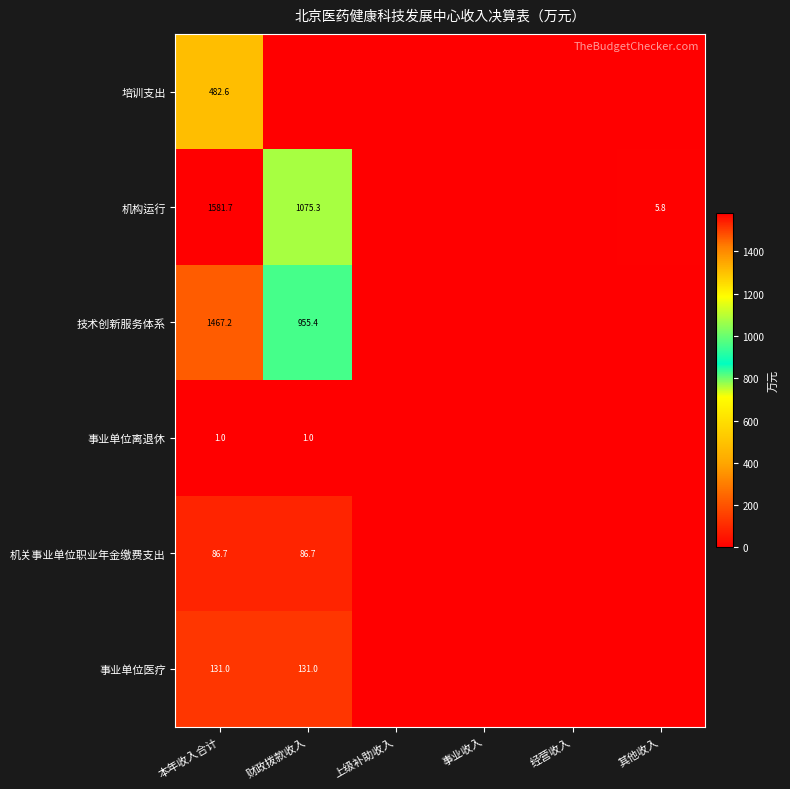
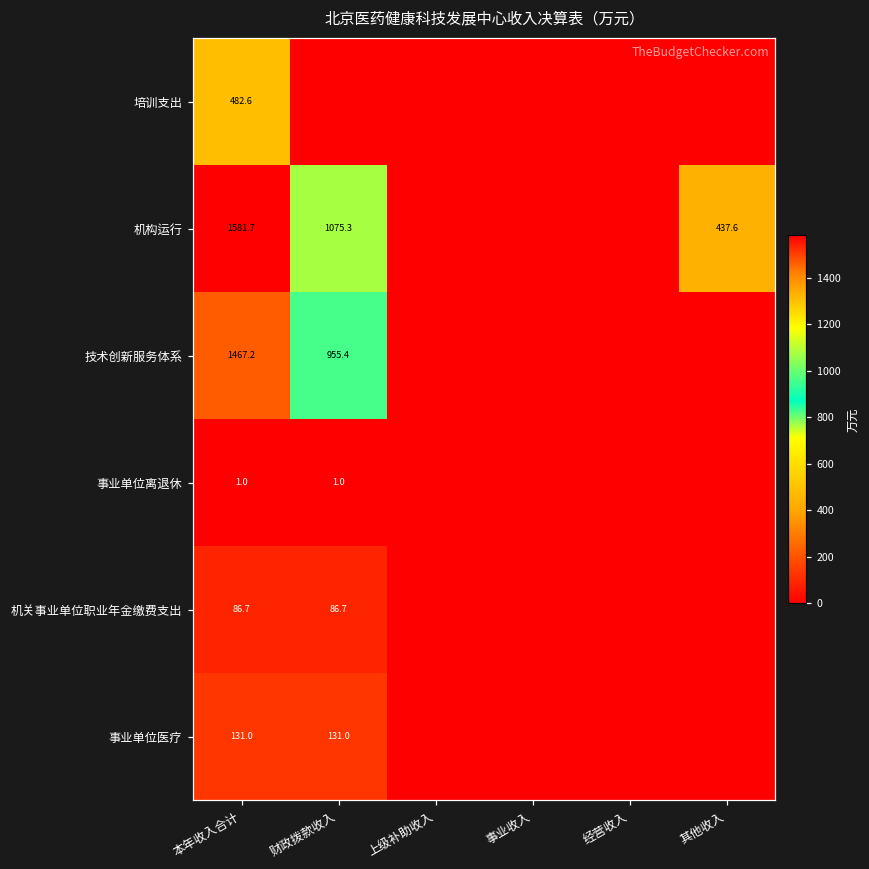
  {
    "培训支出": {
      "本年收入合计": 482.6
    },
    "机构运行": {
      "本年收入合计": 1581.7,
      "财政拨款收入": 1075.3,
-     "其他收入": 5.8
+     "其他收入": 437.6
    },
    "技术创新服务体系": {
      "本年收入合计": 1467.2,
      "财政拨款收入": 955.4
    },
    "事业单位离退休": {
      "本年收入合计": 1.0,
      "财政拨款收入": 1.0
    },
    "机关事业单位职业年金缴费支出": {
      "本年收入合计": 86.7,
      "财政拨款收入": 86.7
    },
    "事业单位医疗": {
      "本年收入合计": 131.0,
      "财政拨款收入": 131.0
    }
  }
